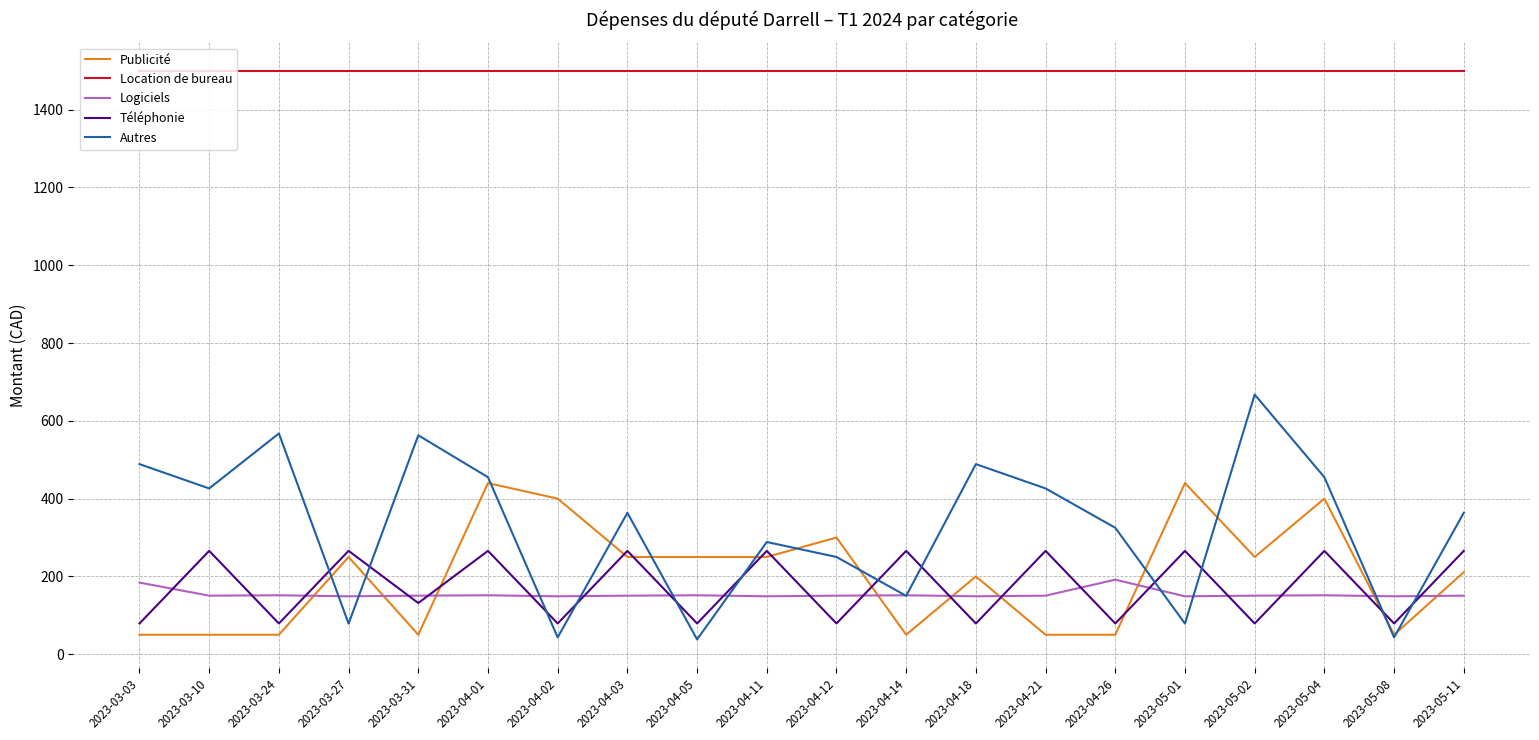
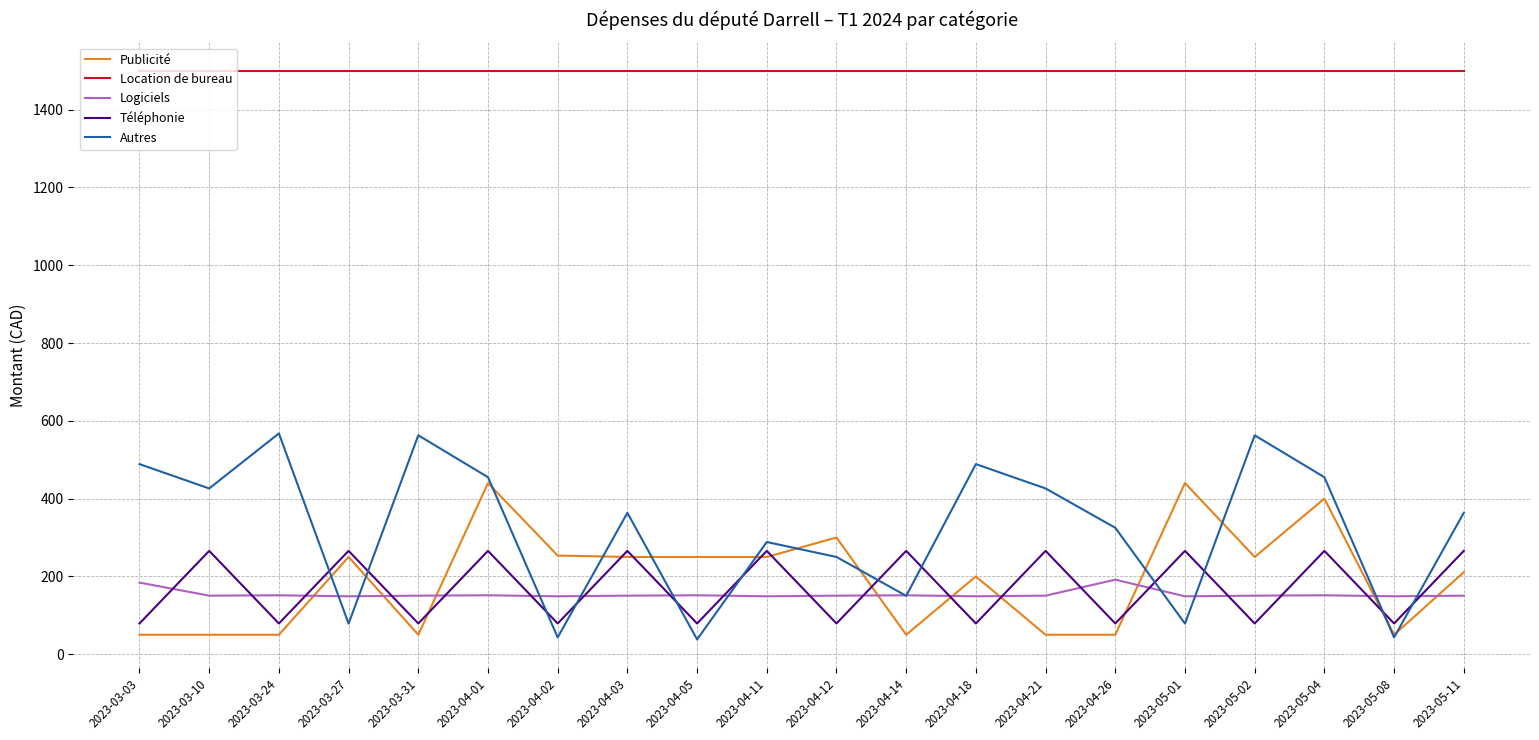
  {
    "Publicité": {
      "2023-03-03": 50,
      "2023-03-10": 50,
      "2023-03-24": 50,
      "2023-03-27": 250,
      "2023-03-31": 50,
      "2023-04-01": 440,
-     "2023-04-02": 400,
+     "2023-04-02": 250,
      "2023-04-03": 250,
      "2023-04-05": 250,
      "2023-04-11": 250,
      "2023-04-12": 300,
      "2023-04-14": 50,
      "2023-04-18": 200,
      "2023-04-21": 50,
      "2023-04-26": 50,
      "2023-05-01": 440,
      "2023-05-02": 250,
      "2023-05-04": 400,
      "2023-05-08": 50,
      "2023-05-11": 210
    },
    "Location de bureau": {
      "2023-03-24": 1500,
      "2023-03-27": 1500,
      "2023-03-31": 1500,
      "2023-04-01": 1500,
      "2023-04-02": 1500,
      "2023-04-03": 1500,
      "2023-04-05": 1500,
      "2023-04-11": 1500,
      "2023-04-12": 1500,
      "2023-04-14": 1500,
      "2023-04-18": 1500,
      "2023-04-21": 1500,
      "2023-04-26": 1500,
      "2023-05-01": 1500,
      "2023-05-02": 1500,
      "2023-05-04": 1500,
      "2023-05-08": 1500,
      "2023-05-11": 1500
    },
    "Logiciels": {
      "2023-03-03": 180,
      "2023-03-10": 150,
      "2023-03-24": 150,
      "2023-03-27": 150,
      "2023-03-31": 150,
      "2023-04-01": 150,
      "2023-04-02": 150,
      "2023-04-03": 150,
      "2023-04-05": 150,
      "2023-04-11": 150,
      "2023-04-12": 150,
      "2023-04-18": 150,
      "2023-04-21": 150,
      "2023-04-26": 190,
      "2023-05-01": 150,
      "2023-05-02": 150,
      "2023-05-04": 150,
      "2023-05-08": 150,
      "2023-05-11": 150
    },
    "Téléphonie": {
      "2023-03-03": 80,
      "2023-03-10": 270,
      "2023-03-24": 80,
      "2023-03-27": 270,
-     "2023-03-31": 130,
+     "2023-03-31": 80,
      "2023-04-01": 270,
      "2023-04-02": 80,
      "2023-04-03": 270,
      "2023-04-05": 80,
      "2023-04-11": 270,
      "2023-04-12": 80,
      "2023-04-14": 270,
      "2023-04-18": 80,
      "2023-04-21": 270,
      "2023-04-26": 80,
      "2023-05-01": 270,
      "2023-05-02": 80,
      "2023-05-04": 270,
      "2023-05-08": 80,
      "2023-05-11": 270
    },
    "Autres": {
      "2023-03-03": 490,
      "2023-03-10": 430,
      "2023-03-24": 570,
      "2023-03-27": 80,
      "2023-03-31": 560,
      "2023-04-01": 460,
      "2023-04-02": 40,
      "2023-04-03": 360,
      "2023-04-05": 40,
      "2023-04-11": 290,
      "2023-04-12": 250,
      "2023-04-18": 490,
      "2023-04-21": 430,
      "2023-04-26": 330,
      "2023-05-01": 80,
-     "2023-05-02": 670,
+     "2023-05-02": 560,
      "2023-05-04": 460,
      "2023-05-08": 40,
      "2023-05-11": 360
    }
  }
